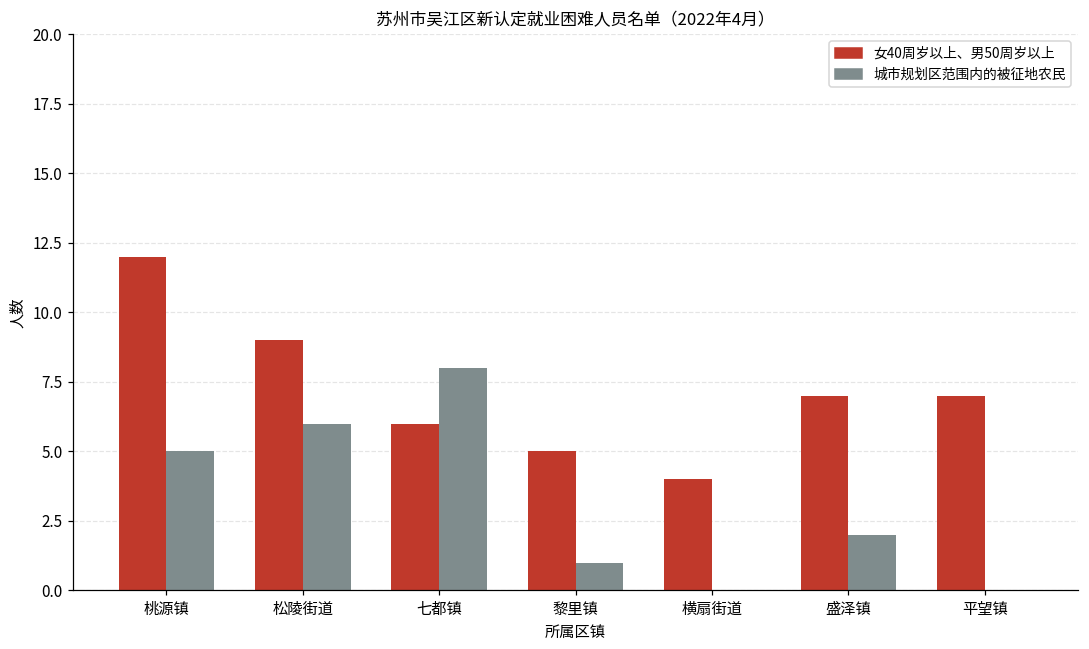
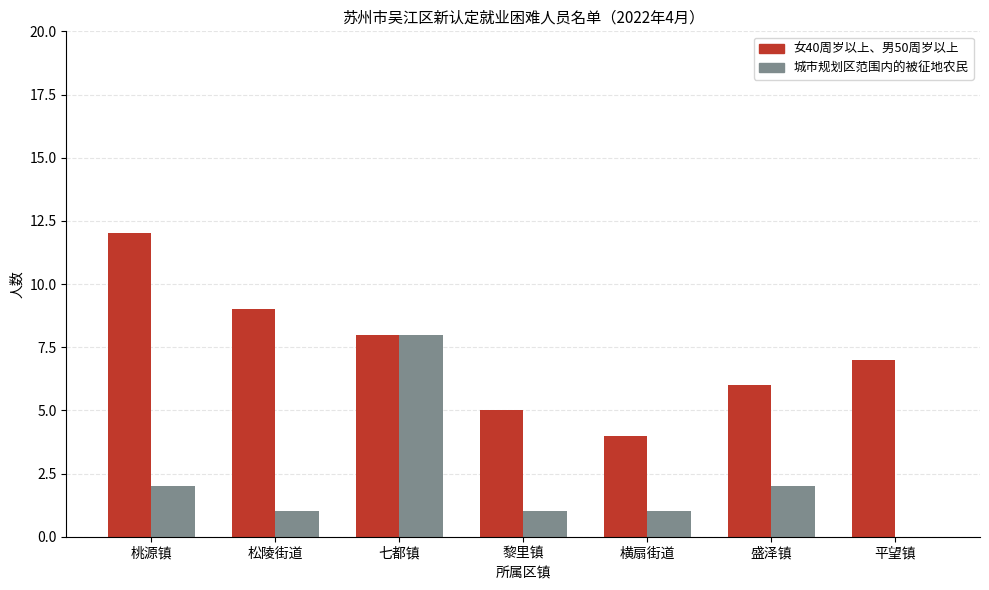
  {
    "女40周岁以上、男50周岁以上": {
      "桃源镇": 12,
      "松陵街道": 9,
-     "七都镇": 6,
+     "七都镇": 8,
      "黎里镇": 5,
      "横扇街道": 4,
-     "盛泽镇": 7,
+     "盛泽镇": 6,
      "平望镇": 7
    },
    "城市规划区范围内的被征地农民": {
-     "桃源镇": 5,
-     "松陵街道": 6,
+     "桃源镇": 2,
+     "松陵街道": 1,
      "七都镇": 8,
      "黎里镇": 1,
-     "横扇街道": 0,
+     "横扇街道": 1,
      "盛泽镇": 2,
      "平望镇": 0
    }
  }
